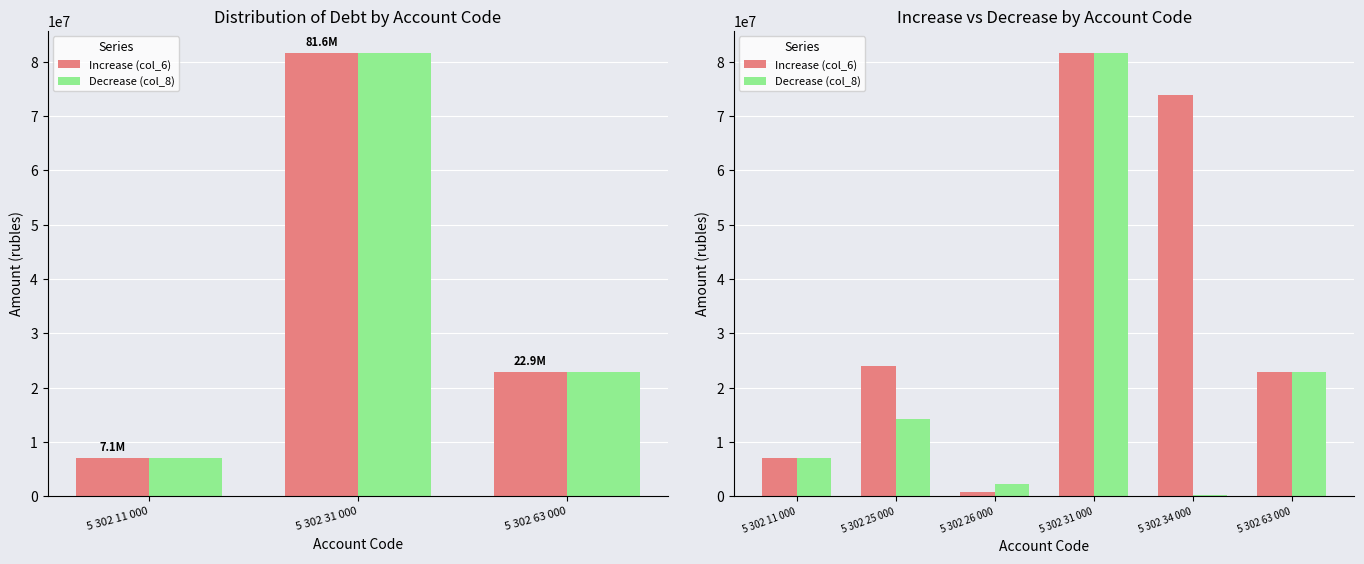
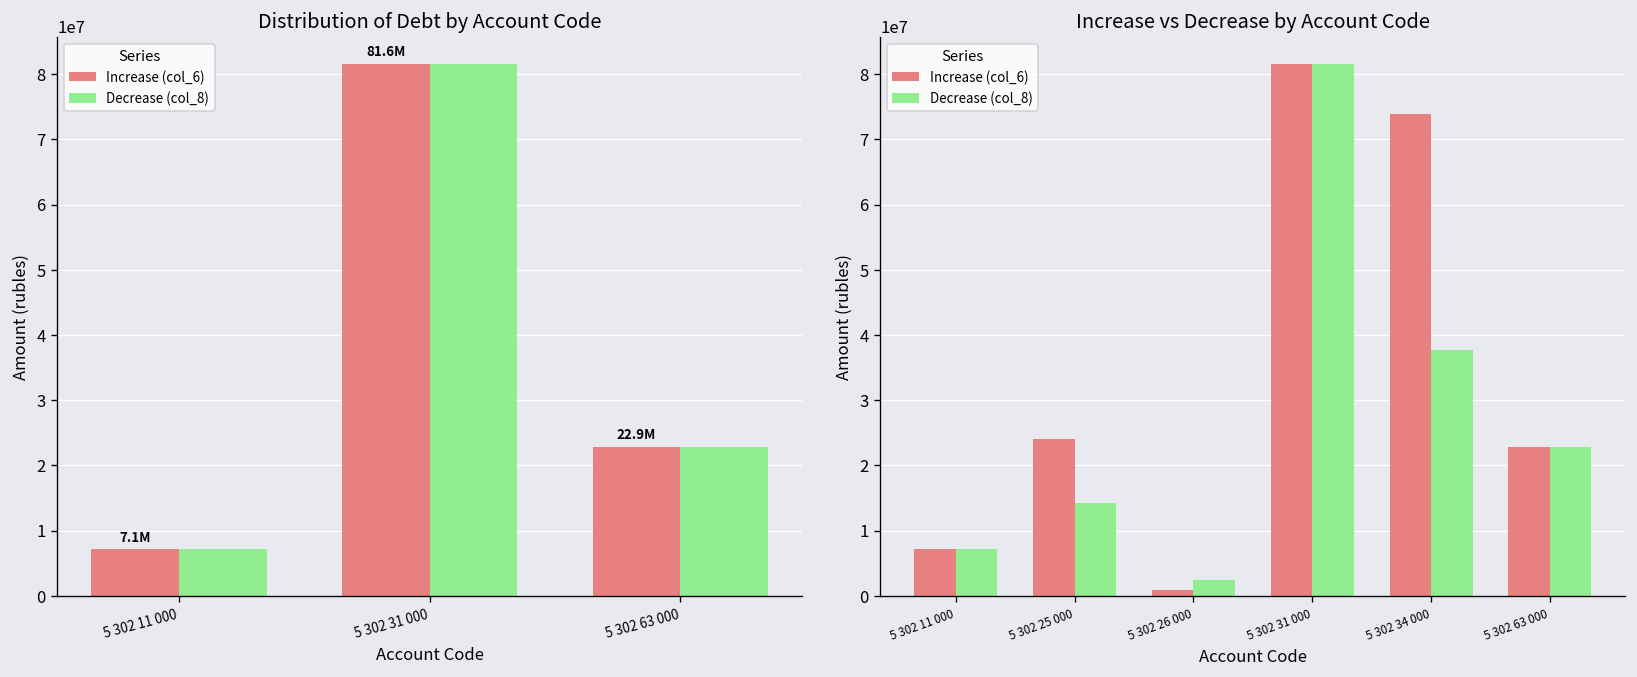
  {
    "Distribution of Debt by Account Code": {
      "Increase (col_6)": {
        "5 302 11 000": "7.1M",
        "5 302 31 000": "81.6M",
        "5 302 63 000": "22.9M"
      },
      "Decrease (col_8)": {
        "5 302 11 000": "7000000",
        "5 302 31 000": "82000000",
        "5 302 63 000": "23000000"
      }
    },
    "Increase vs Decrease by Account Code": {
      "Increase (col_6)": {
        "5 302 11 000": "7000000",
        "5 302 25 000": "24000000",
        "5 302 26 000": "1000000",
        "5 302 31 000": "82000000",
        "5 302 34 000": "74000000",
        "5 302 63 000": "23000000"
      },
      "Decrease (col_8)": {
        "5 302 11 000": "7000000",
        "5 302 25 000": "14000000",
        "5 302 26 000": "2000000",
        "5 302 31 000": "82000000",
-       "5 302 34 000": "0",
+       "5 302 34 000": "38000000",
        "5 302 63 000": "23000000"
      }
    }
  }
